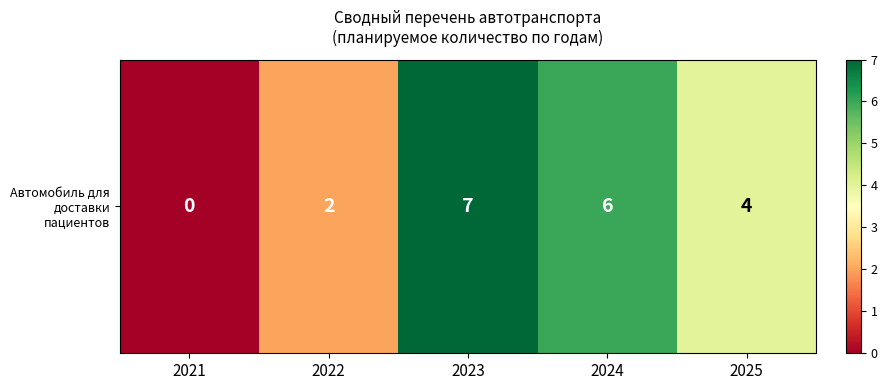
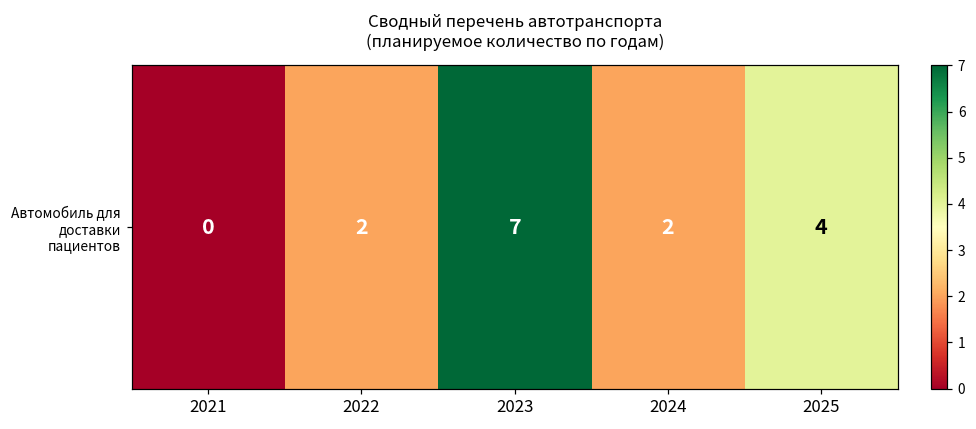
  {
    "Автомобиль для доставки пациентов": {
      "2021": 0,
      "2022": 2,
      "2023": 7,
-     "2024": 6,
+     "2024": 2,
      "2025": 4
    }
  }
